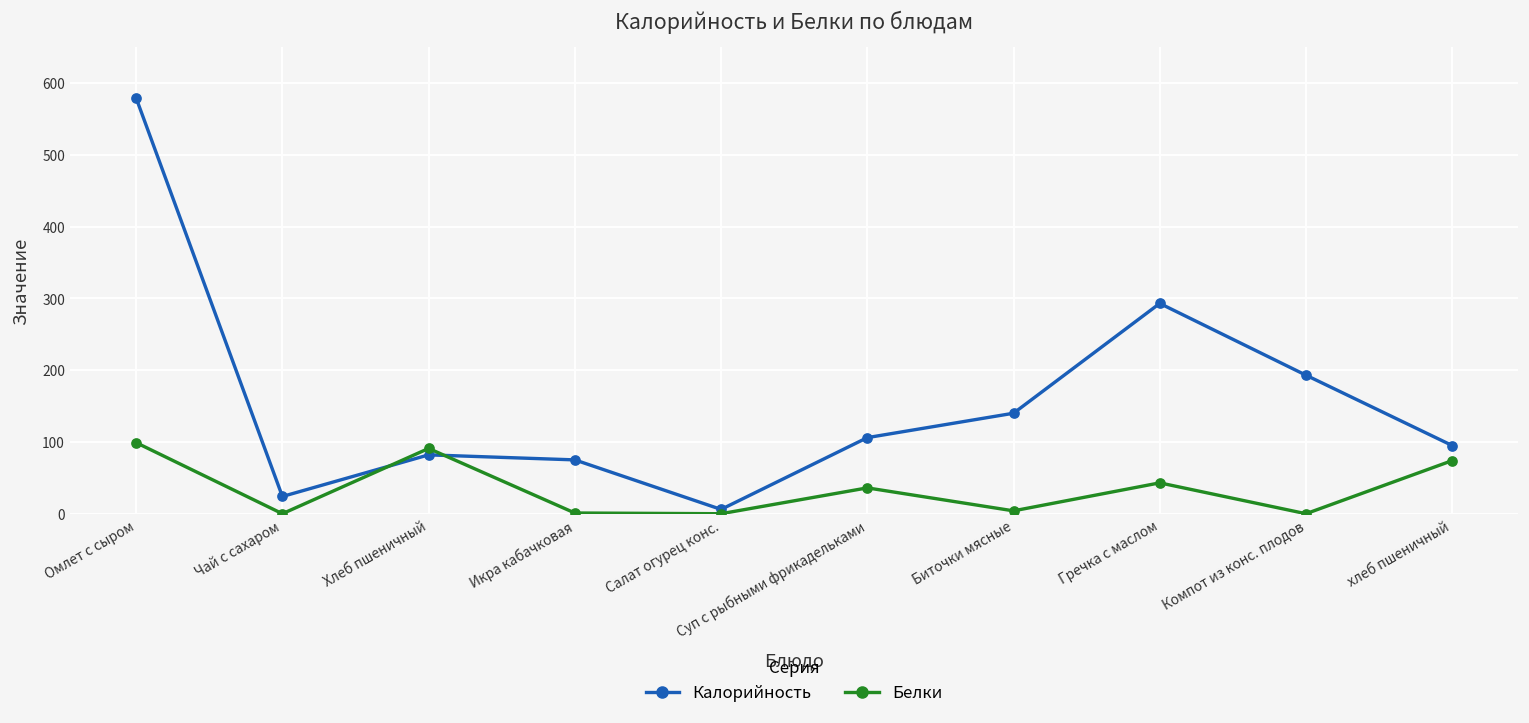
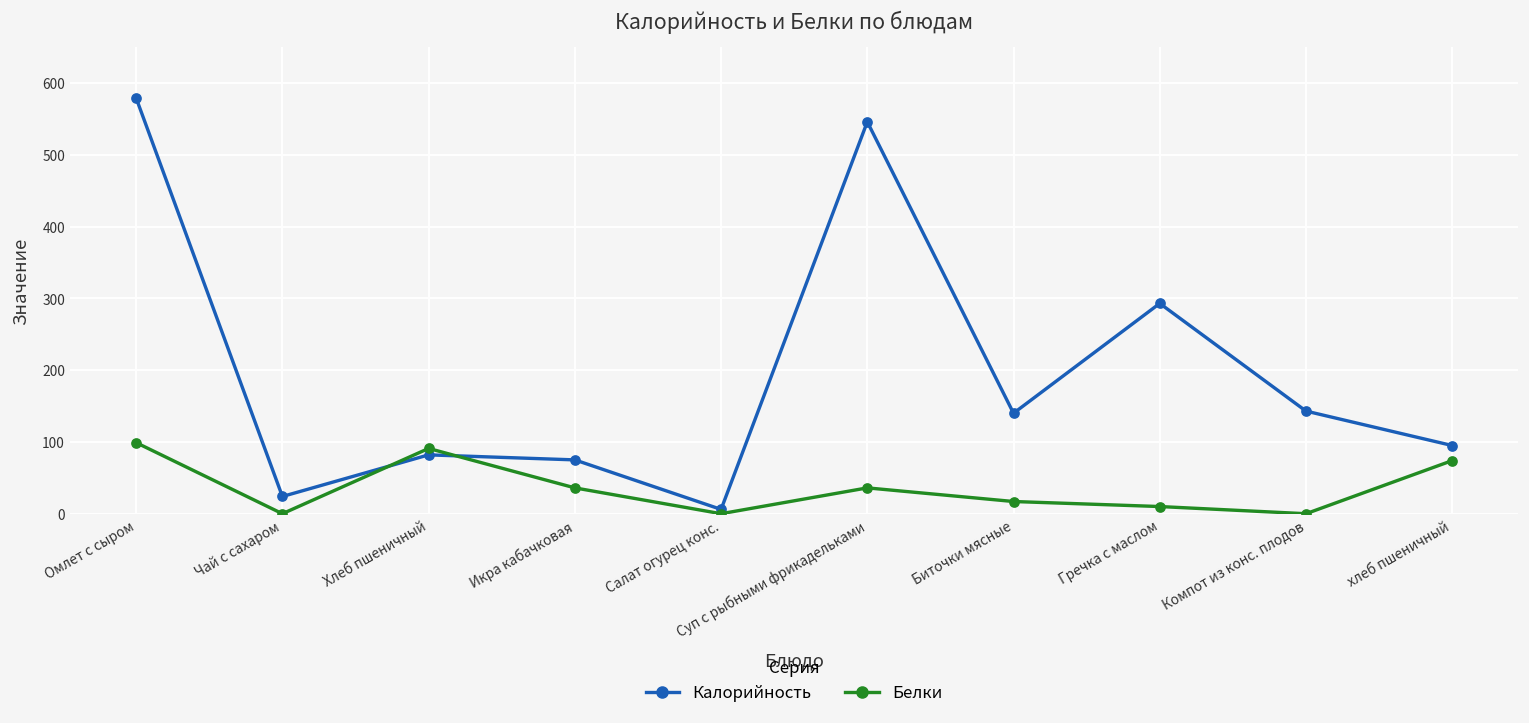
  {
    "Калорийность": {
      "Омлет с сыром": 580,
      "Чай с сахаром": 20,
      "Хлеб пшеничный": 80,
      "Икра кабачковая": 80,
      "Салат огурец конс.": 10,
-     "Суп с рыбными фрикадельками": 110,
+     "Суп с рыбными фрикадельками": 550,
      "Биточки мясные": 140,
      "Гречка с маслом": 290,
-     "Компот из конс. плодов": 190,
+     "Компот из конс. плодов": 140,
      "хлеб пшеничный": 100
    },
    "Белки": {
      "Омлет с сыром": 100,
      "Чай с сахаром": 0,
      "Хлеб пшеничный": 90,
-     "Икра кабачковая": 0,
+     "Икра кабачковая": 40,
      "Салат огурец конс.": 0,
      "Суп с рыбными фрикадельками": 40,
-     "Биточки мясные": 0,
-     "Гречка с маслом": 40,
+     "Биточки мясные": 20,
+     "Гречка с маслом": 10,
      "Компот из конс. плодов": 0,
      "хлеб пшеничный": 70
    }
  }
